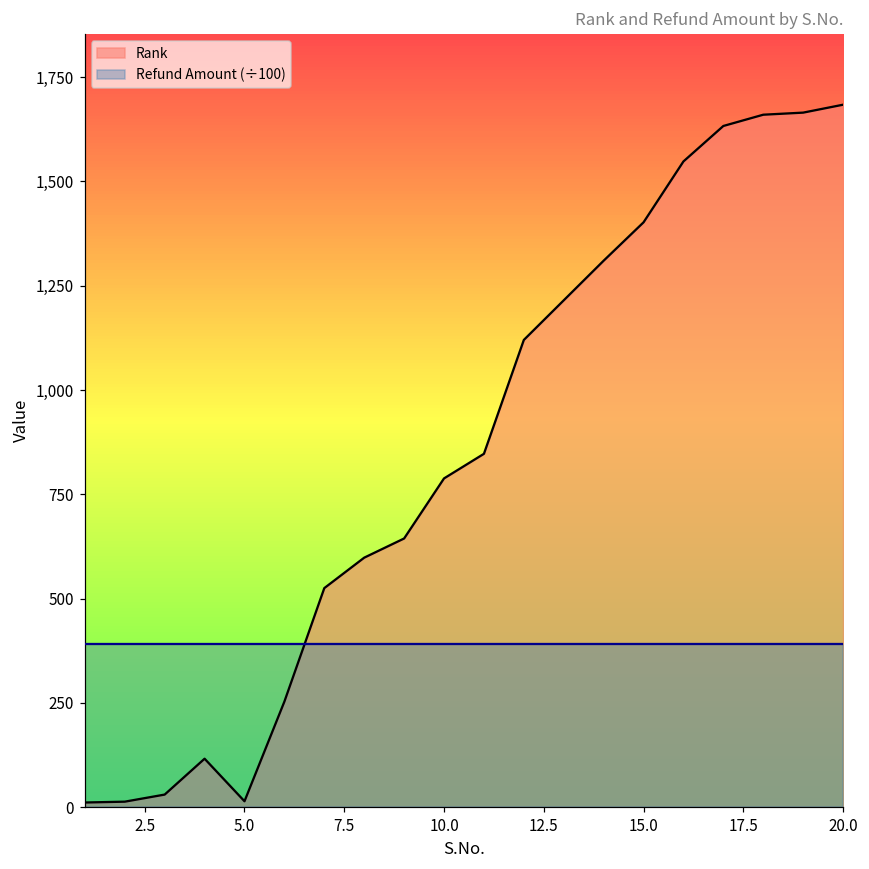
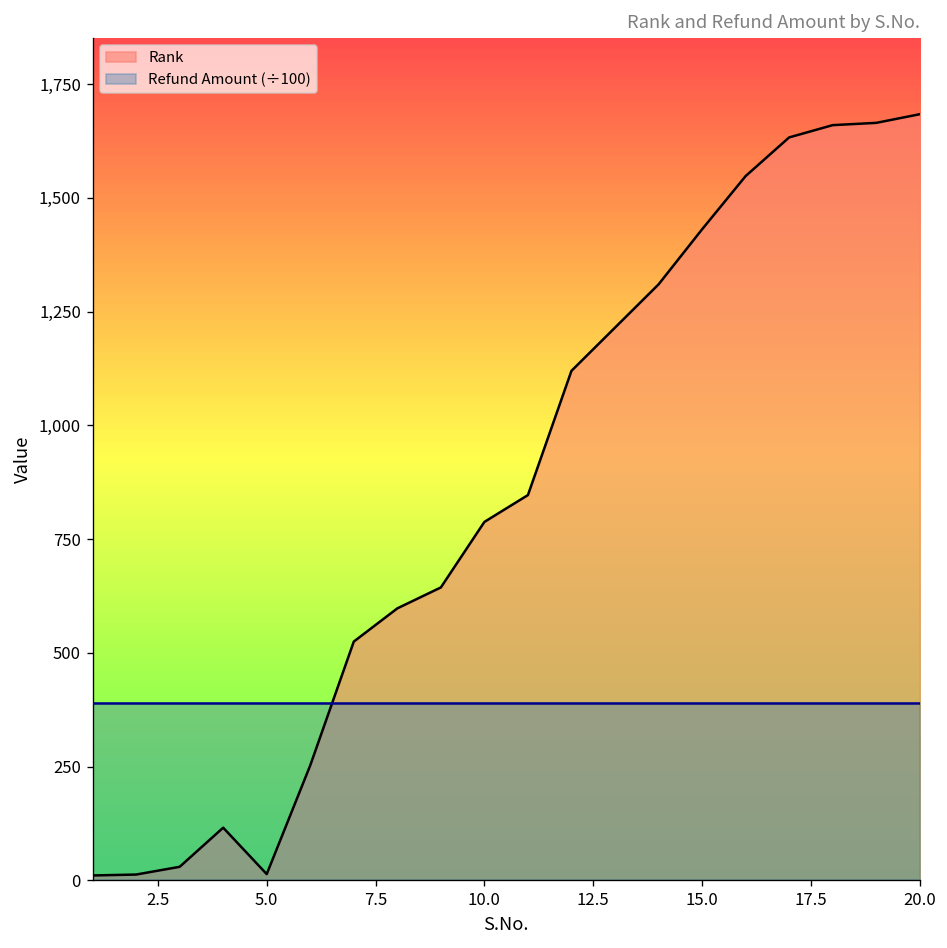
  {
    "Rank": {
      "5.0": "10",
      "10.0": "790",
-     "15.0": "1,400",
+     "15.0": "1,430",
      "20.0": "1,680"
    },
    "Refund Amount (÷100)": {
      "5.0": "390",
      "10.0": "390",
      "15.0": "390",
      "20.0": "390"
    }
  }
